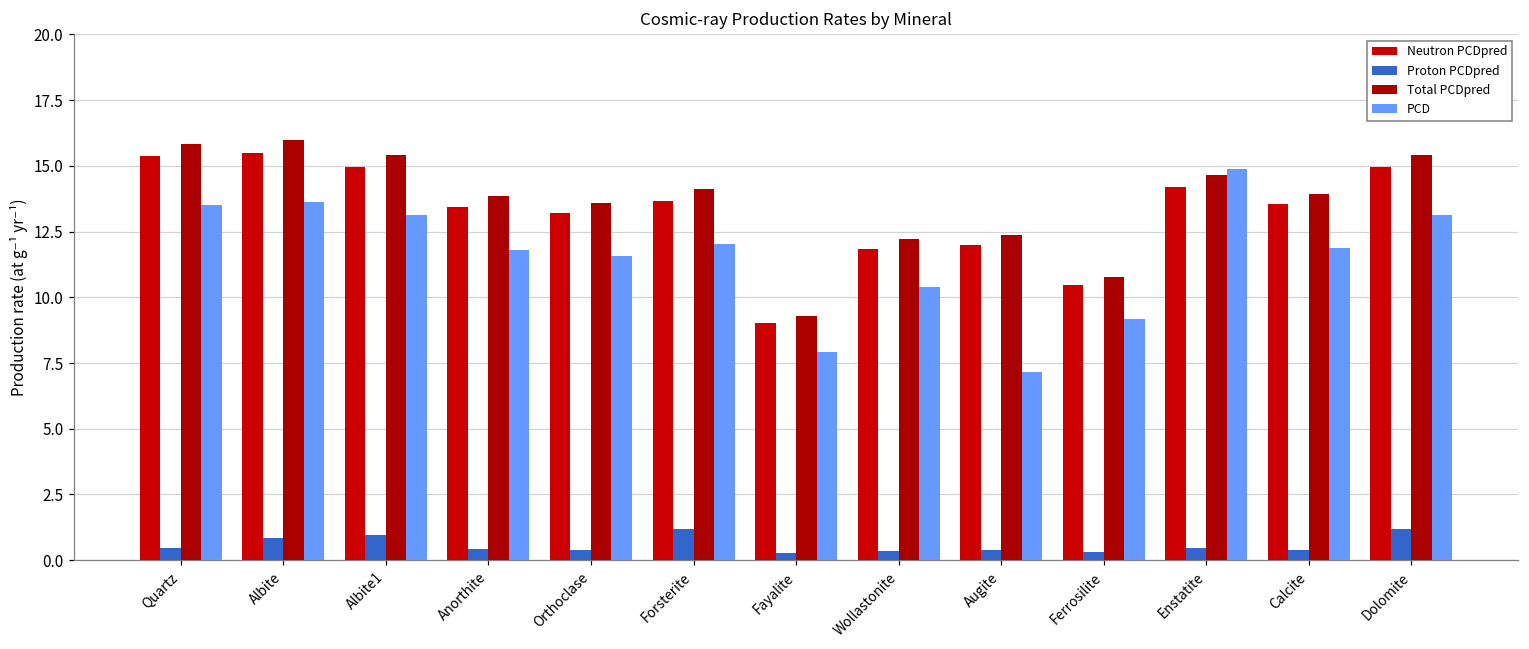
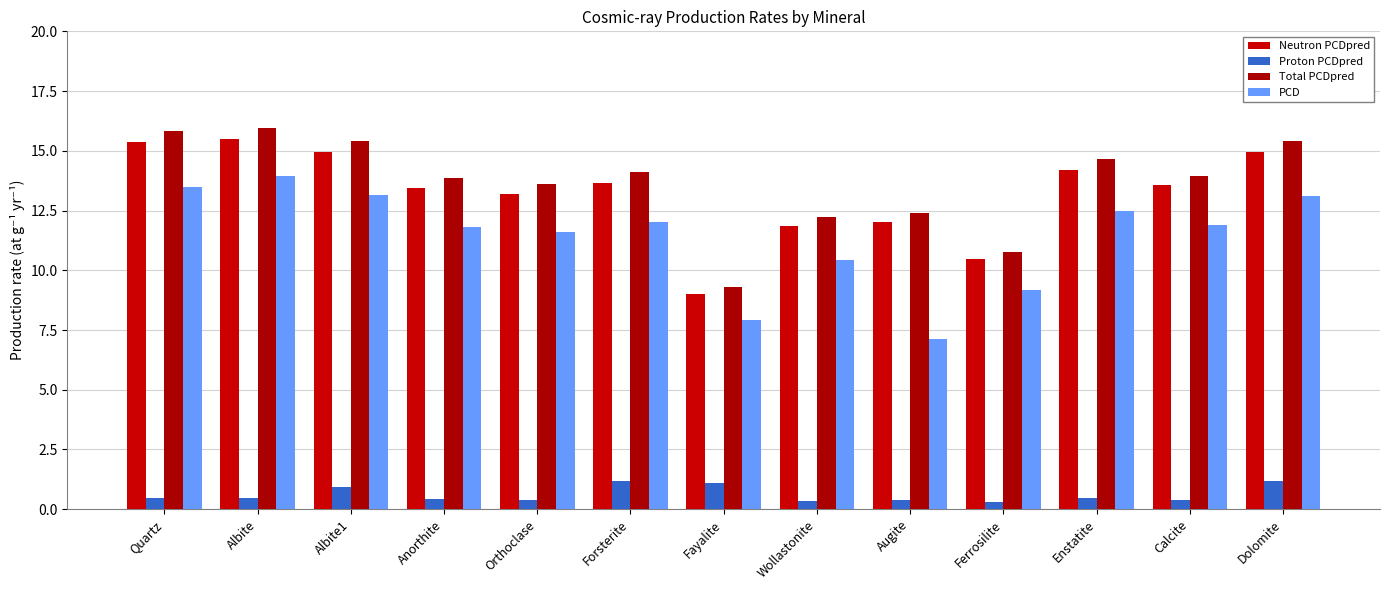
  {
    "Proton PCDpred": {
      "Quartz": 0.5,
-     "Albite": 0.9,
+     "Albite": 0.5,
      "Albite1": 1.0,
      "Anorthite": 0.4,
      "Orthoclase": 0.4,
      "Forsterite": 1.2,
-     "Fayalite": 0.3,
+     "Fayalite": 1.1,
      "Wollastonite": 0.4,
      "Augite": 0.4,
      "Ferrosilite": 0.3,
      "Enstatite": 0.5,
      "Calcite": 0.4,
      "Dolomite": 1.2
    },
    "PCD": {
      "Quartz": 13.5,
-     "Albite": 13.6,
+     "Albite": 14.0,
      "Albite1": 13.2,
      "Anorthite": 11.8,
      "Orthoclase": 11.6,
      "Forsterite": 12.0,
      "Fayalite": 7.9,
      "Wollastonite": 10.4,
      "Augite": 7.1,
      "Ferrosilite": 9.2,
-     "Enstatite": 14.9,
+     "Enstatite": 12.5,
      "Calcite": 11.9,
      "Dolomite": 13.1
    }
  }
